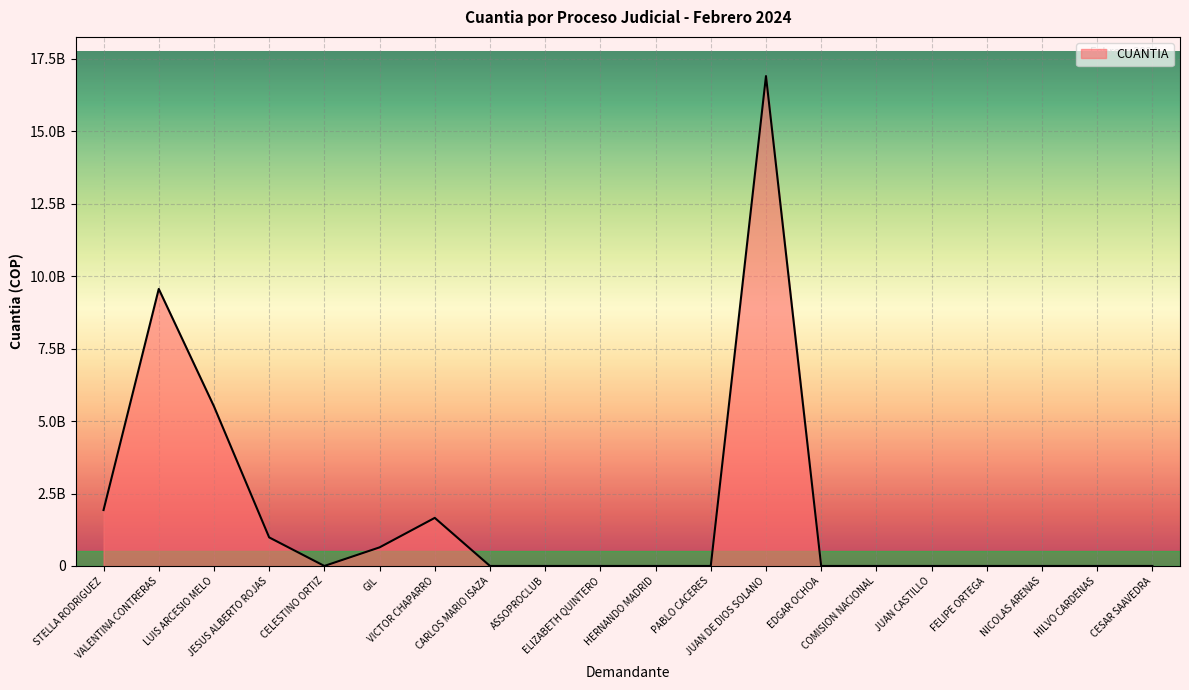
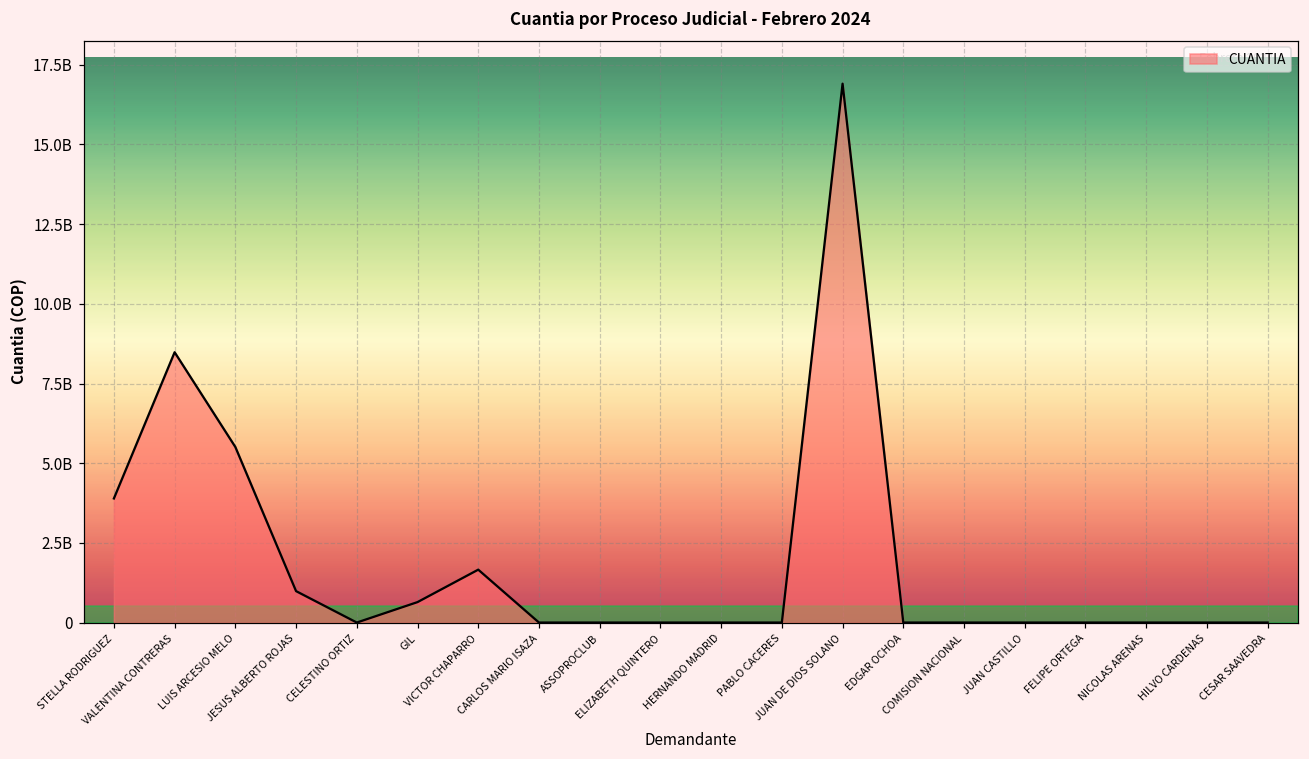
  {
-   "STELLA RODRIGUEZ": 1900000000,
-   "VALENTINA CONTRERAS": 9600000000,
+   "STELLA RODRIGUEZ": 3900000000,
+   "VALENTINA CONTRERAS": 8500000000,
    "LUIS ARCESIO MELO": 5500000000,
    "JESUS ALBERTO ROJAS": 1000000000,
    "GIL": 600000000,
    "VICTOR CHAPARRO": 1700000000,
    "JUAN DE DIOS SOLANO": 16900000000
  }
